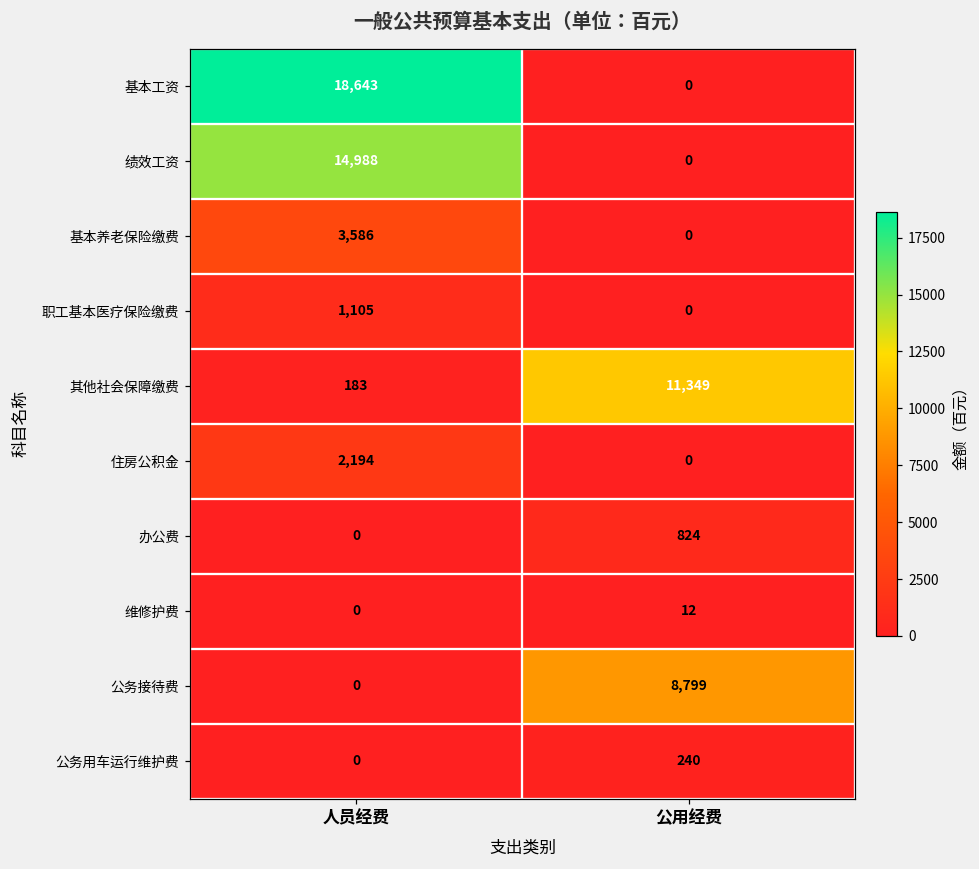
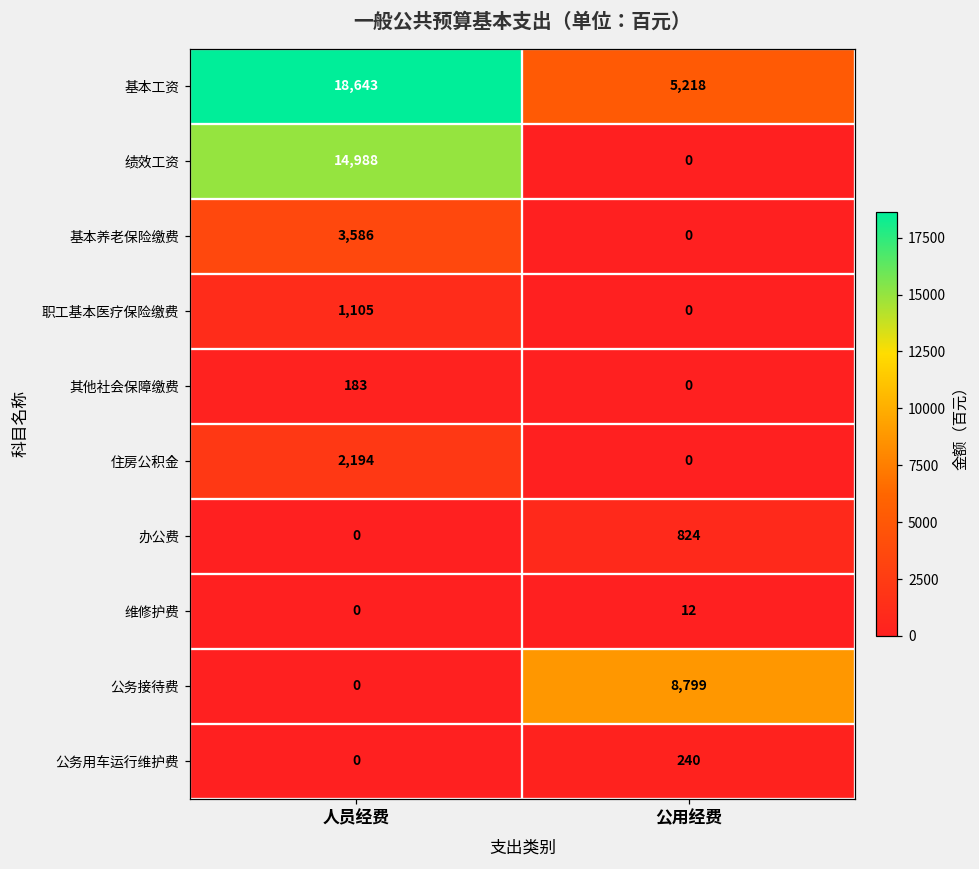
  {
    "基本工资": {
      "人员经费": "18,643",
-     "公用经费": "0"
+     "公用经费": "5,218"
    },
    "绩效工资": {
      "人员经费": "14,988",
      "公用经费": "0"
    },
    "基本养老保险缴费": {
      "人员经费": "3,586",
      "公用经费": "0"
    },
    "职工基本医疗保险缴费": {
      "人员经费": "1,105",
      "公用经费": "0"
    },
    "其他社会保障缴费": {
      "人员经费": "183",
-     "公用经费": "11,349"
+     "公用经费": "0"
    },
    "住房公积金": {
      "人员经费": "2,194",
      "公用经费": "0"
    },
    "办公费": {
      "人员经费": "0",
      "公用经费": "824"
    },
    "维修护费": {
      "人员经费": "0",
      "公用经费": "12"
    },
    "公务接待费": {
      "人员经费": "0",
      "公用经费": "8,799"
    },
    "公务用车运行维护费": {
      "人员经费": "0",
      "公用经费": "240"
    }
  }
